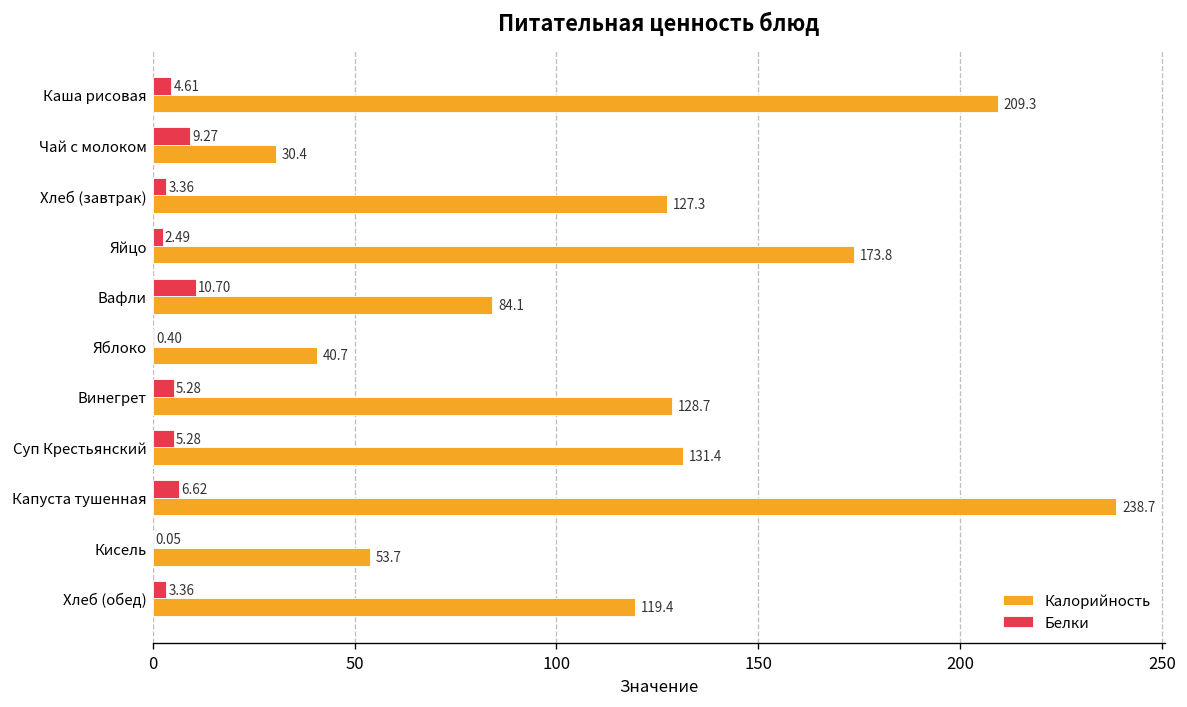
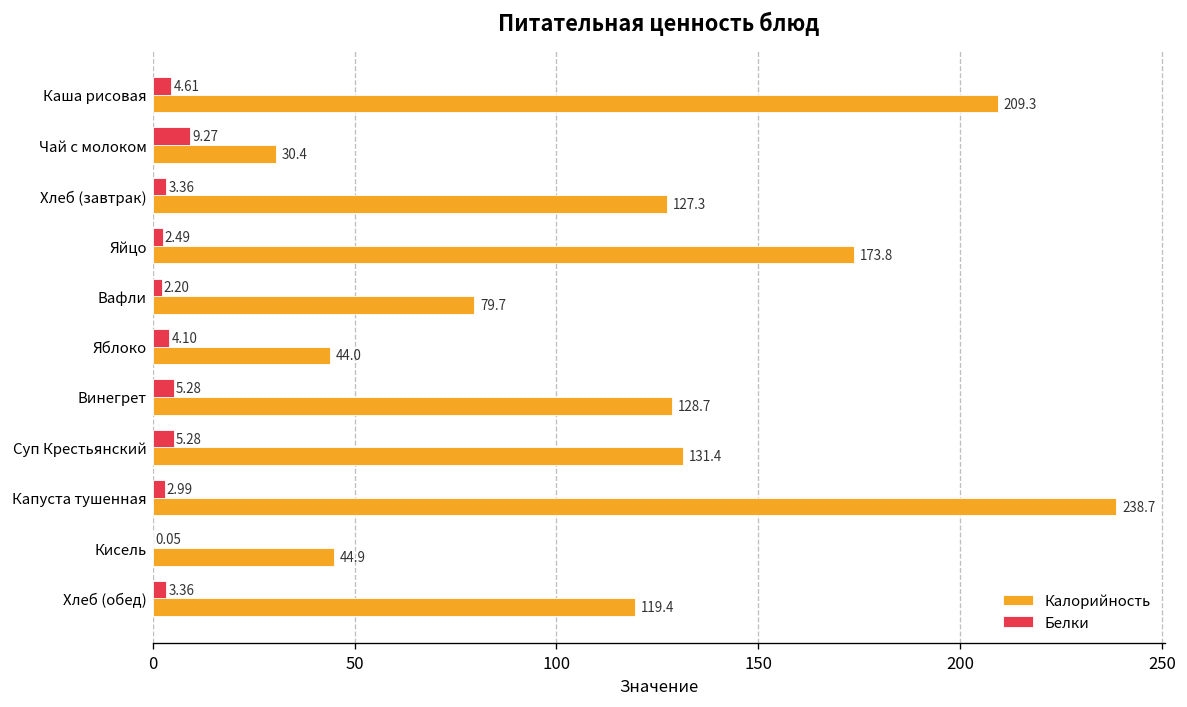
  {
    "Калорийность": {
      "Каша рисовая": 209.3,
      "Чай с молоком": 30.4,
      "Хлеб (завтрак)": 127.3,
      "Яйцо": 173.8,
-     "Вафли": 84.1,
-     "Яблоко": 40.7,
+     "Вафли": 79.7,
+     "Яблоко": 44.0,
      "Винегрет": 128.7,
      "Суп Крестьянский": 131.4,
      "Капуста тушенная": 238.7,
-     "Кисель": 53.7,
+     "Кисель": 44.9,
      "Хлеб (обед)": 119.4
    },
    "Белки": {
      "Каша рисовая": 4.61,
      "Чай с молоком": 9.27,
      "Хлеб (завтрак)": 3.36,
      "Яйцо": 2.49,
-     "Вафли": 10.70,
-     "Яблоко": 0.40,
+     "Вафли": 2.20,
+     "Яблоко": 4.10,
      "Винегрет": 5.28,
      "Суп Крестьянский": 5.28,
-     "Капуста тушенная": 6.62,
+     "Капуста тушенная": 2.99,
      "Кисель": 0.05,
      "Хлеб (обед)": 3.36
    }
  }
